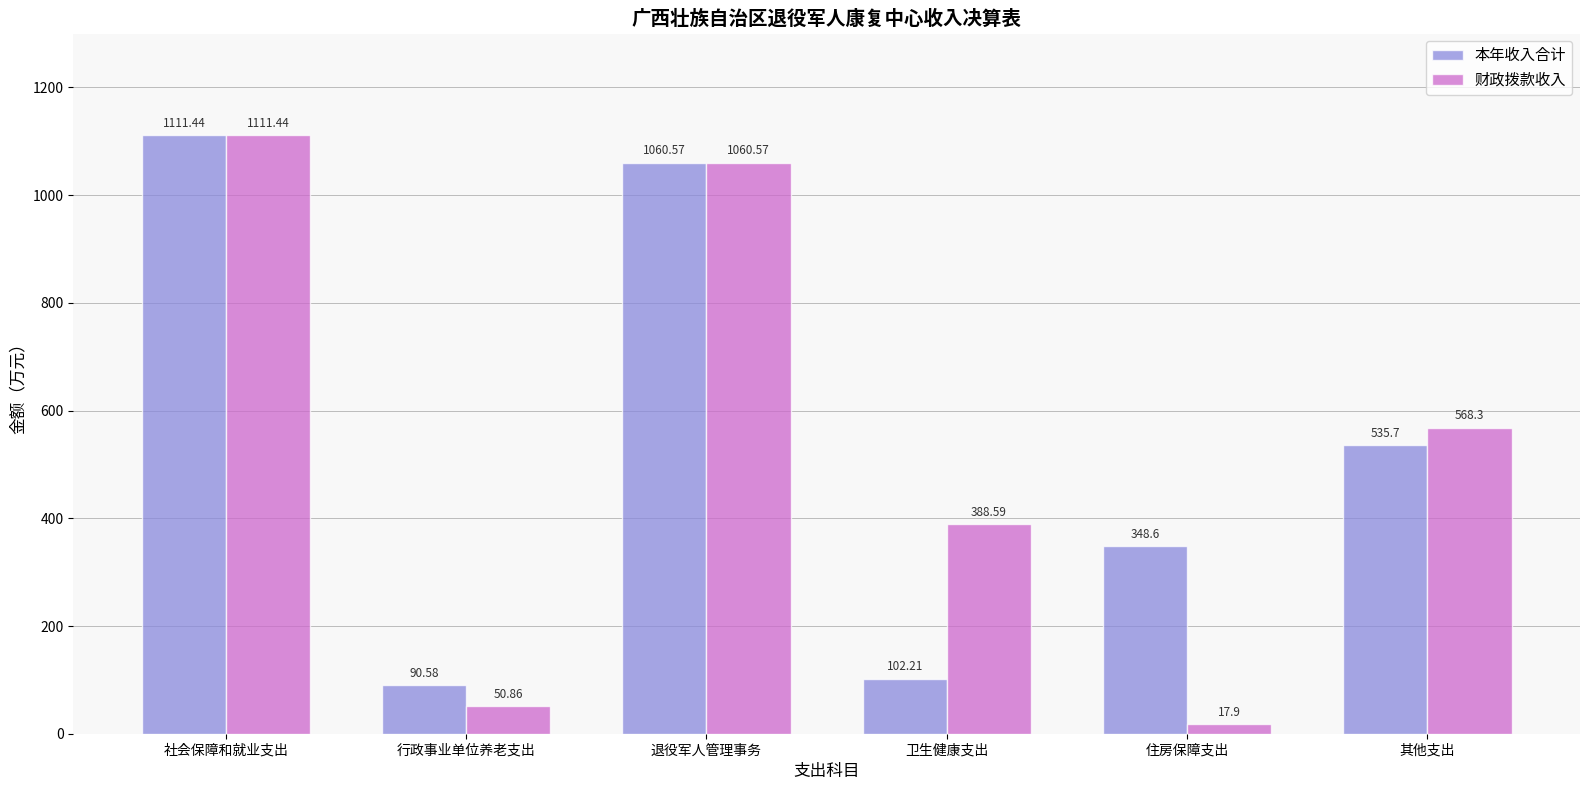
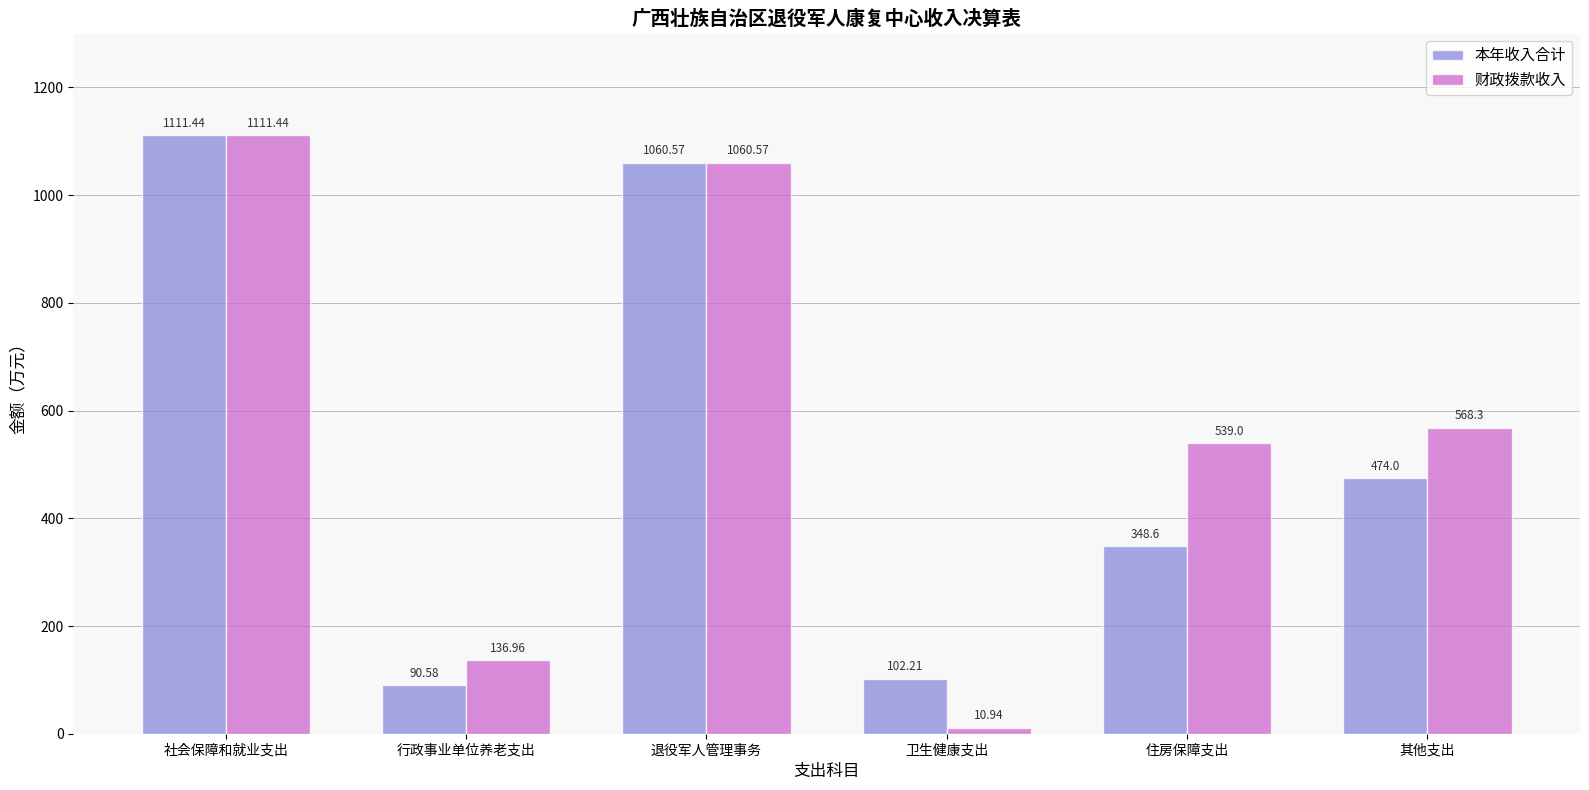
  {
    "本年收入合计": {
      "社会保障和就业支出": 1111.44,
      "行政事业单位养老支出": 90.58,
      "退役军人管理事务": 1060.57,
      "卫生健康支出": 102.21,
      "住房保障支出": 348.6,
-     "其他支出": 535.7
+     "其他支出": 474.0
    },
    "财政拨款收入": {
      "社会保障和就业支出": 1111.44,
-     "行政事业单位养老支出": 50.86,
+     "行政事业单位养老支出": 136.96,
      "退役军人管理事务": 1060.57,
-     "卫生健康支出": 388.59,
-     "住房保障支出": 17.9,
+     "卫生健康支出": 10.94,
+     "住房保障支出": 539.0,
      "其他支出": 568.3
    }
  }
